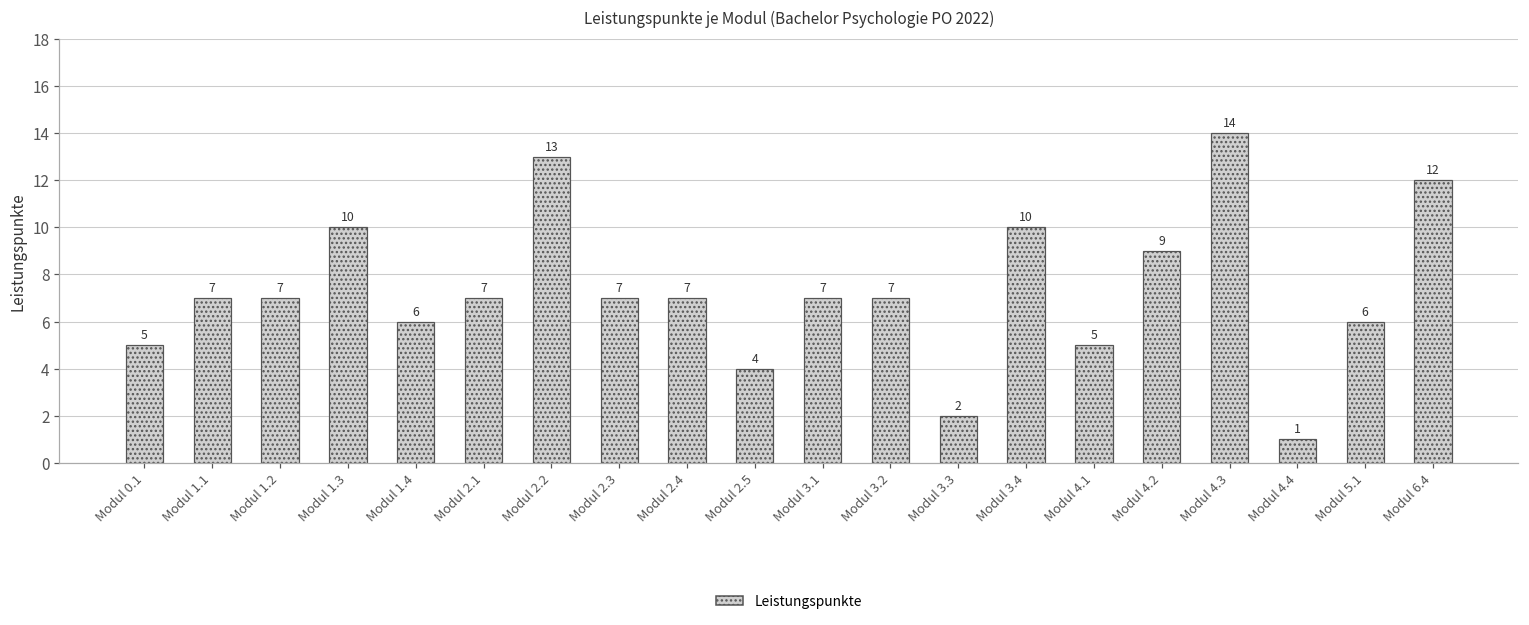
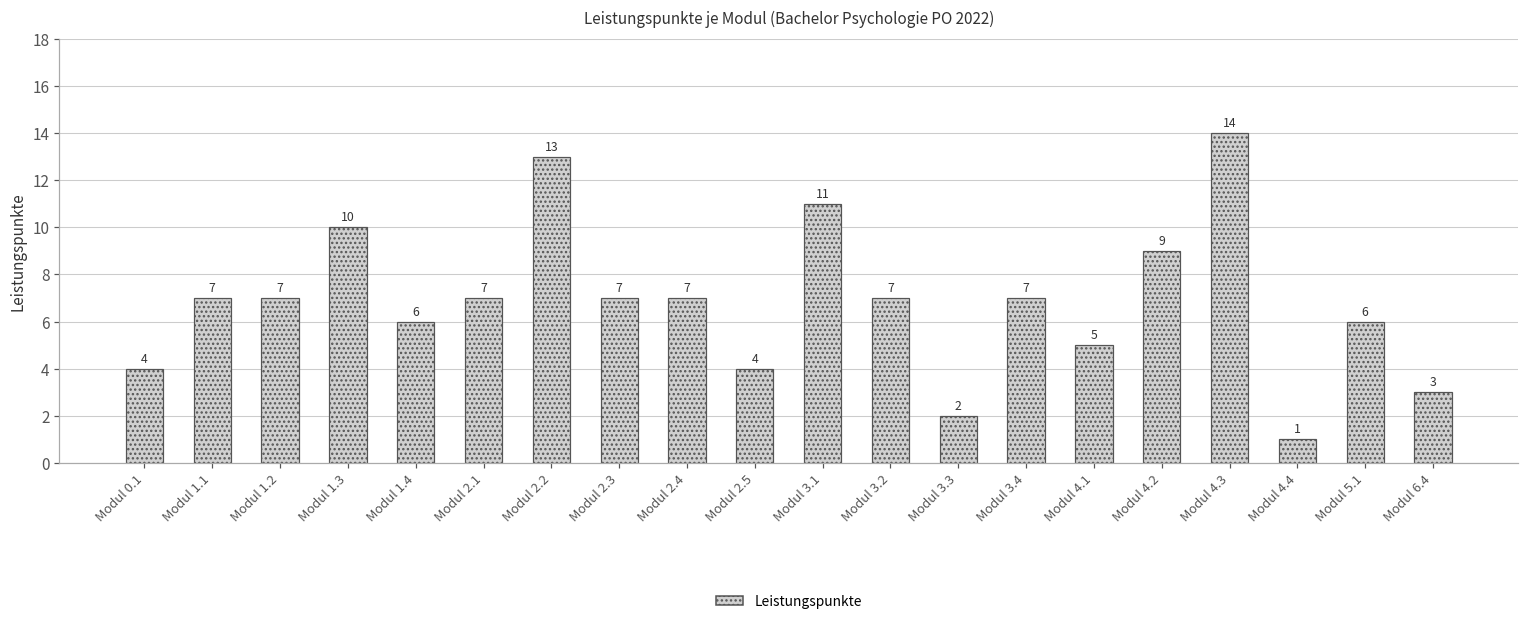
  {
-   "Modul 0.1": 5,
+   "Modul 0.1": 4,
    "Modul 1.1": 7,
    "Modul 1.2": 7,
    "Modul 1.3": 10,
    "Modul 1.4": 6,
    "Modul 2.1": 7,
    "Modul 2.2": 13,
    "Modul 2.3": 7,
    "Modul 2.4": 7,
    "Modul 2.5": 4,
-   "Modul 3.1": 7,
+   "Modul 3.1": 11,
    "Modul 3.2": 7,
    "Modul 3.3": 2,
-   "Modul 3.4": 10,
+   "Modul 3.4": 7,
    "Modul 4.1": 5,
    "Modul 4.2": 9,
    "Modul 4.3": 14,
    "Modul 4.4": 1,
    "Modul 5.1": 6,
-   "Modul 6.4": 12
+   "Modul 6.4": 3
  }
